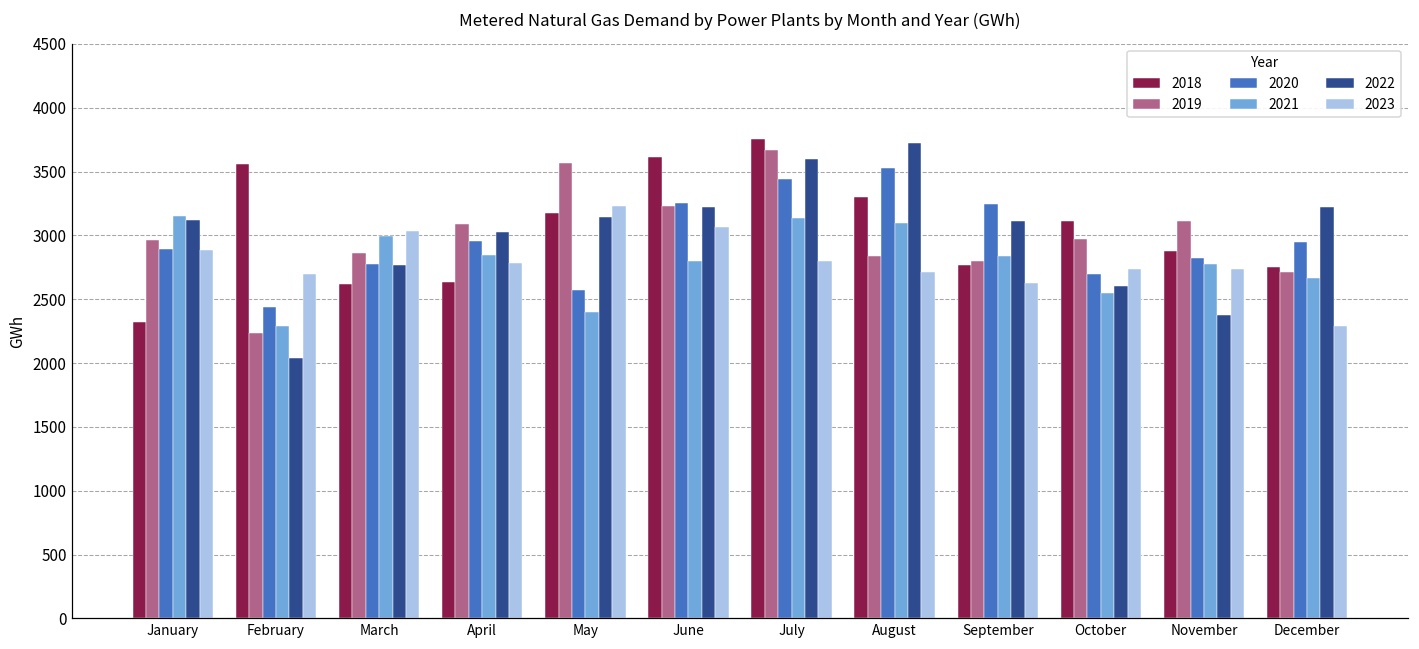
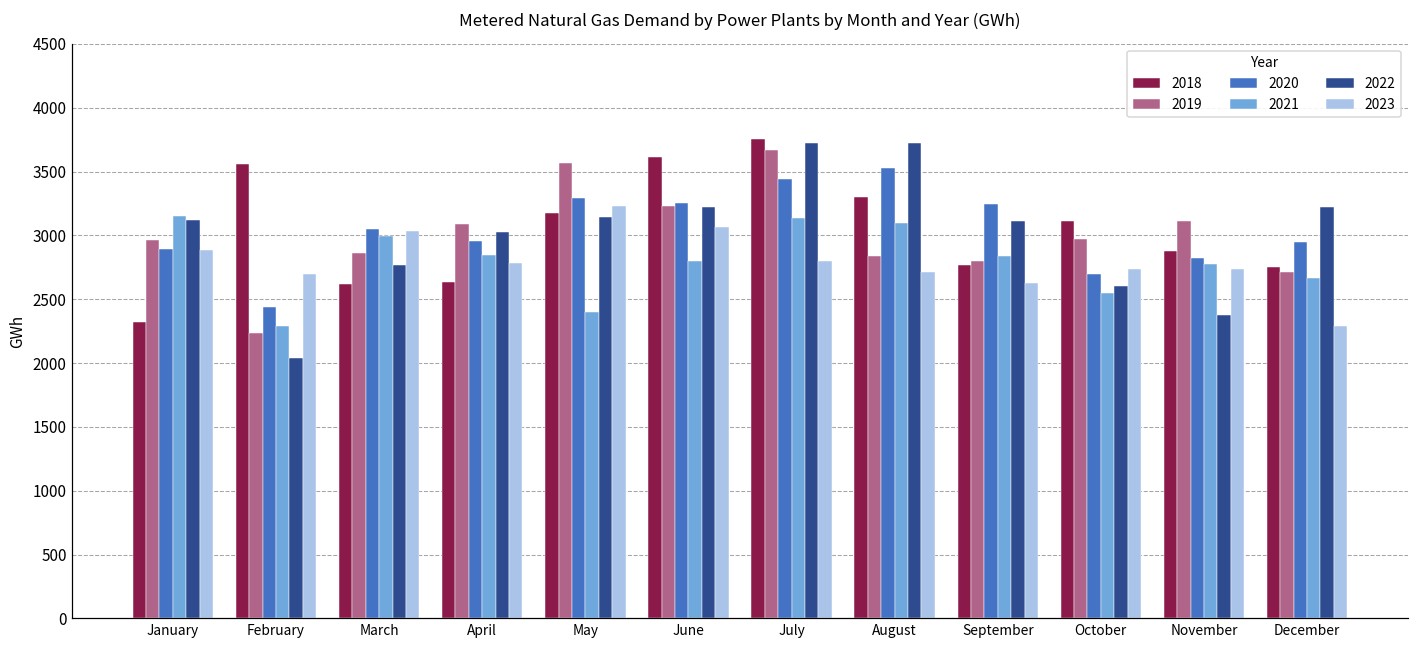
  {
    "2018": {
      "January": 2320,
      "February": 3560,
      "March": 2620,
      "April": 2640,
      "May": 3170,
      "June": 3620,
      "July": 3750,
      "August": 3300,
      "September": 2770,
      "October": 3120,
      "November": 2880,
      "December": 2750
    },
    "2019": {
      "January": 2970,
      "February": 2240,
      "March": 2860,
      "April": 3090,
      "May": 3560,
      "June": 3230,
      "July": 3670,
      "August": 2840,
      "September": 2800,
      "October": 2970,
      "November": 3110,
      "December": 2710
    },
    "2020": {
      "January": 2890,
      "February": 2440,
-     "March": 2780,
+     "March": 3050,
      "April": 2960,
-     "May": 2580,
+     "May": 3300,
      "June": 3250,
      "July": 3440,
      "August": 3520,
      "September": 3250,
      "October": 2700,
      "November": 2820,
      "December": 2950
    },
    "2021": {
      "January": 3150,
      "February": 2290,
      "March": 2990,
      "April": 2850,
      "May": 2400,
      "June": 2800,
      "July": 3130,
      "August": 3100,
      "September": 2840,
      "October": 2550,
      "November": 2780,
      "December": 2670
    },
    "2022": {
      "January": 3120,
      "February": 2040,
      "March": 2760,
      "April": 3030,
      "May": 3140,
      "June": 3220,
-     "July": 3600,
+     "July": 3720,
      "August": 3720,
      "September": 3110,
      "October": 2600,
      "November": 2380,
      "December": 3220
    },
    "2023": {
      "January": 2890,
      "February": 2700,
      "March": 3040,
      "April": 2780,
      "May": 3230,
      "June": 3070,
      "July": 2800,
      "August": 2720,
      "September": 2630,
      "October": 2740,
      "November": 2740,
      "December": 2290
    }
  }
